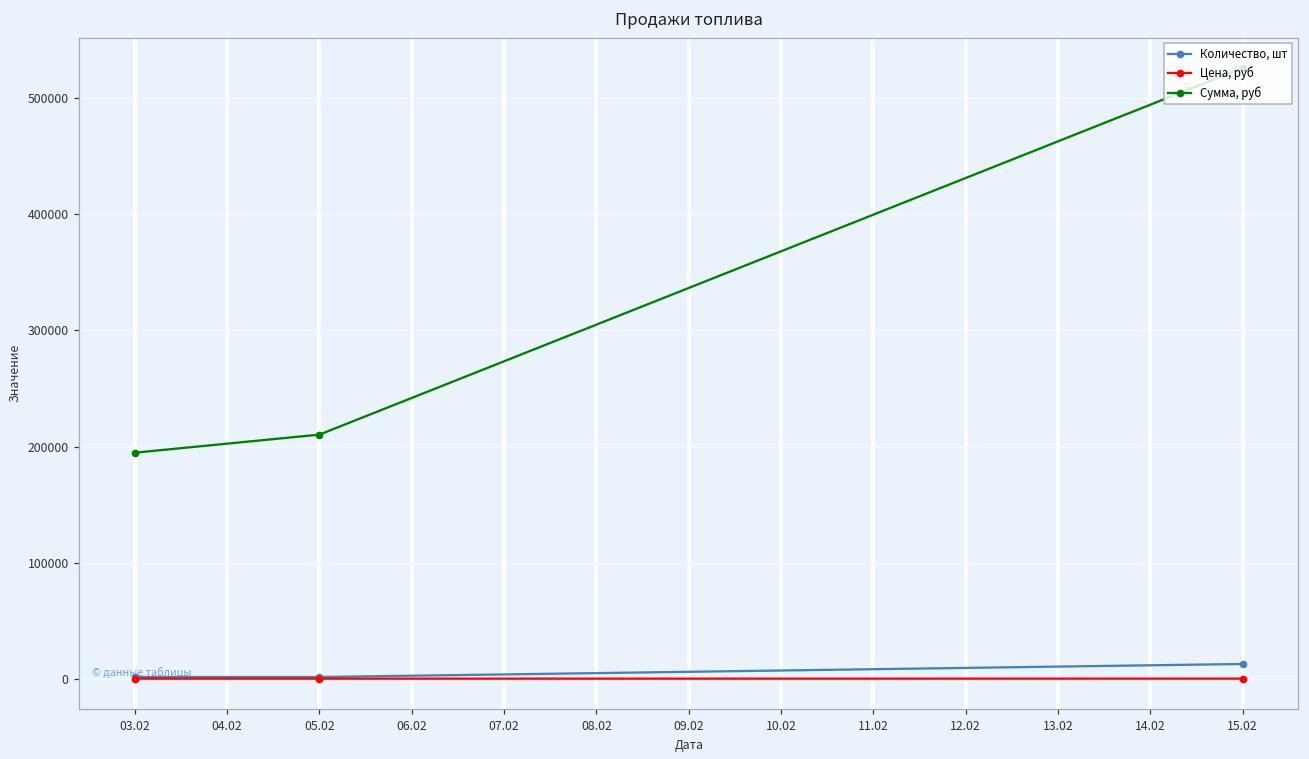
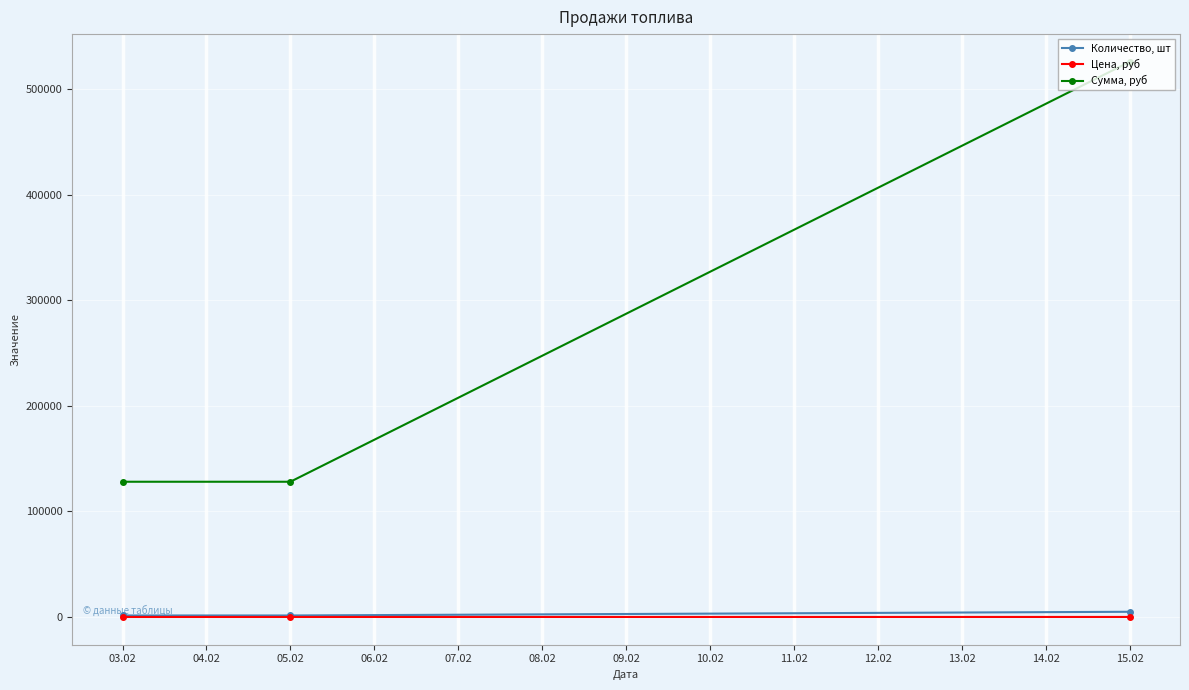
  {
    "Количество, шт": {
-     "15.02": 13000
+     "15.02": 5000
    },
    "Цена, руб": {
      "15.02": 0
    },
    "Сумма, руб": {
-     "03.02": 195000,
-     "05.02": 210000
+     "03.02": 128000,
+     "05.02": 128000
    }
  }
